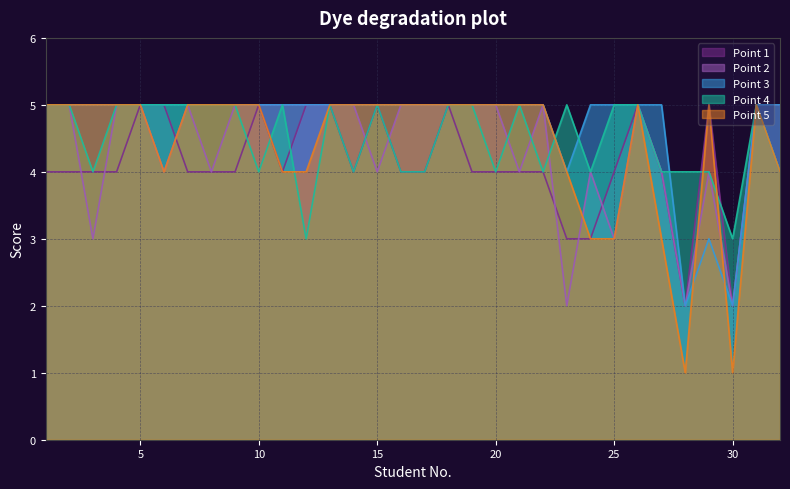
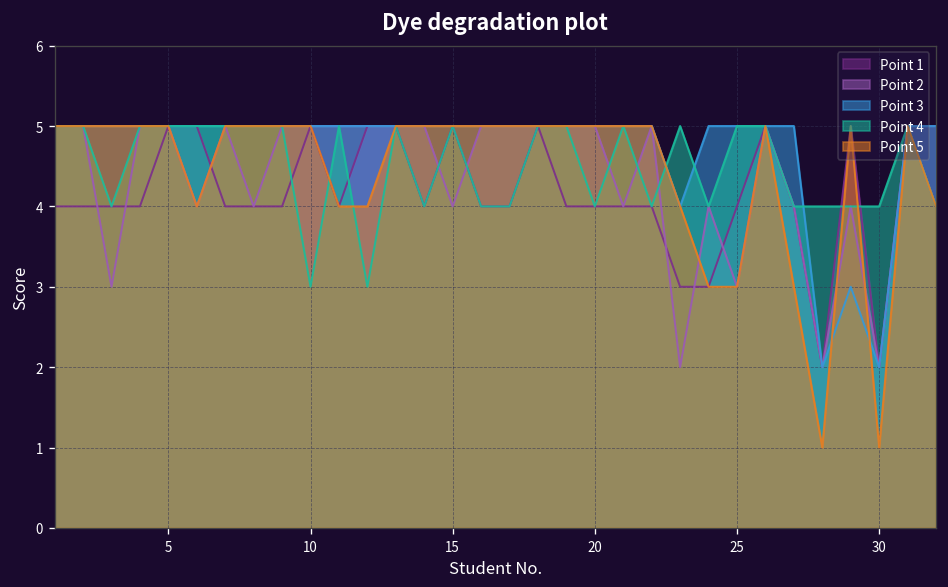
  {
    "Point 4": {
-     "10": 4,
-     "30": 3
+     "10": 3,
+     "30": 4
    },
    "Point 5": {
      "30": 1
    }
  }
